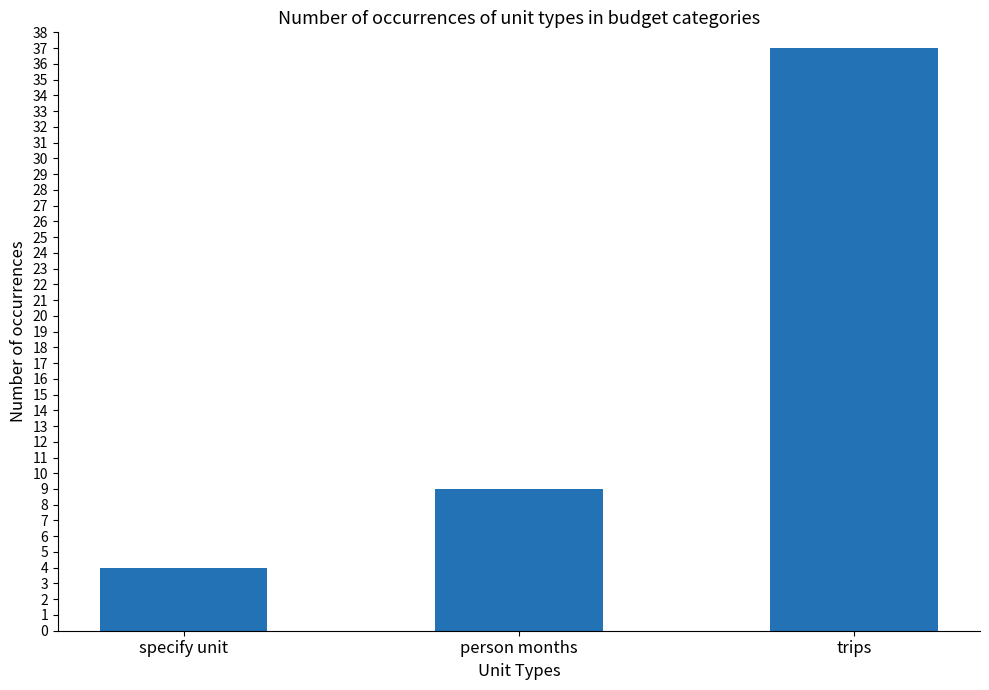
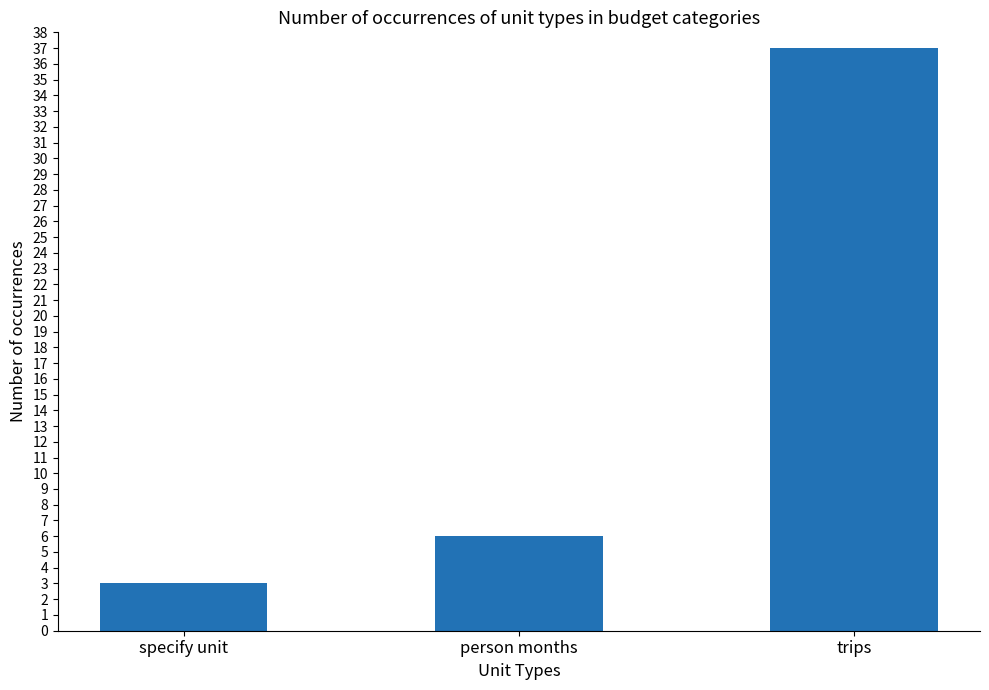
  {
-   "specify unit": 4,
-   "person months": 9,
+   "specify unit": 3,
+   "person months": 6,
    "trips": 37
  }
